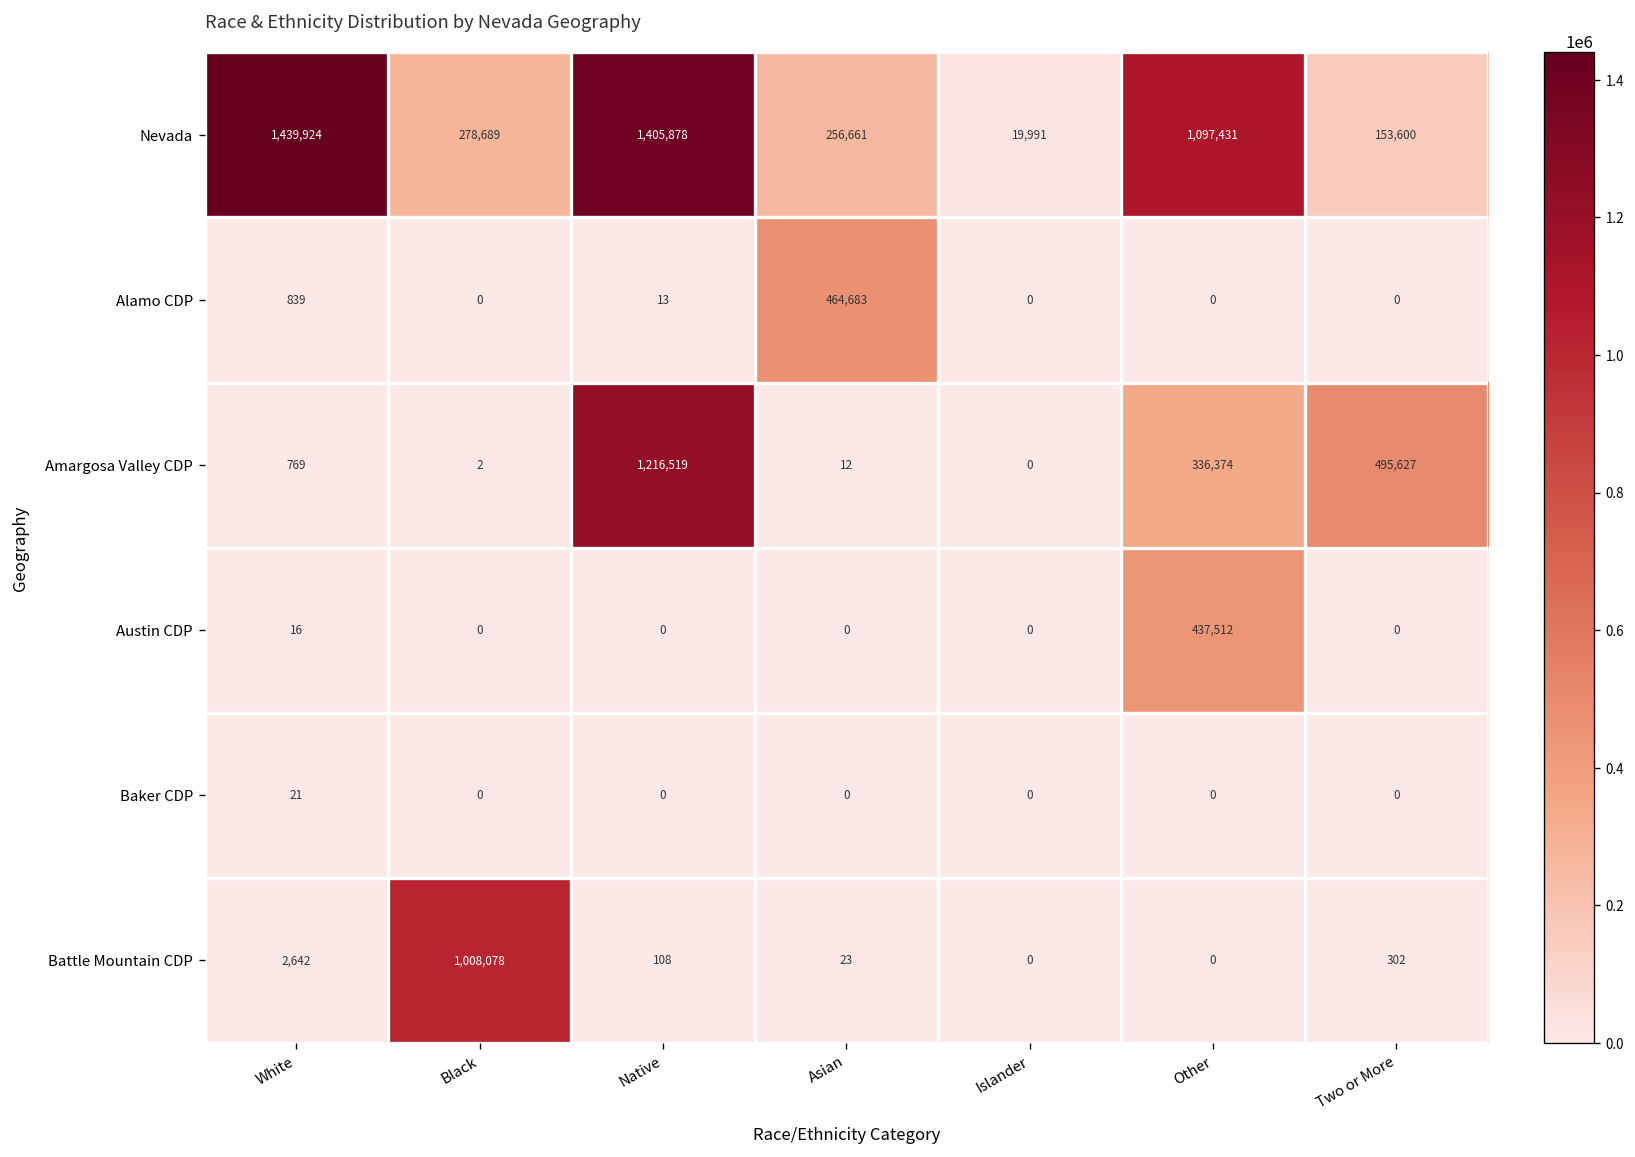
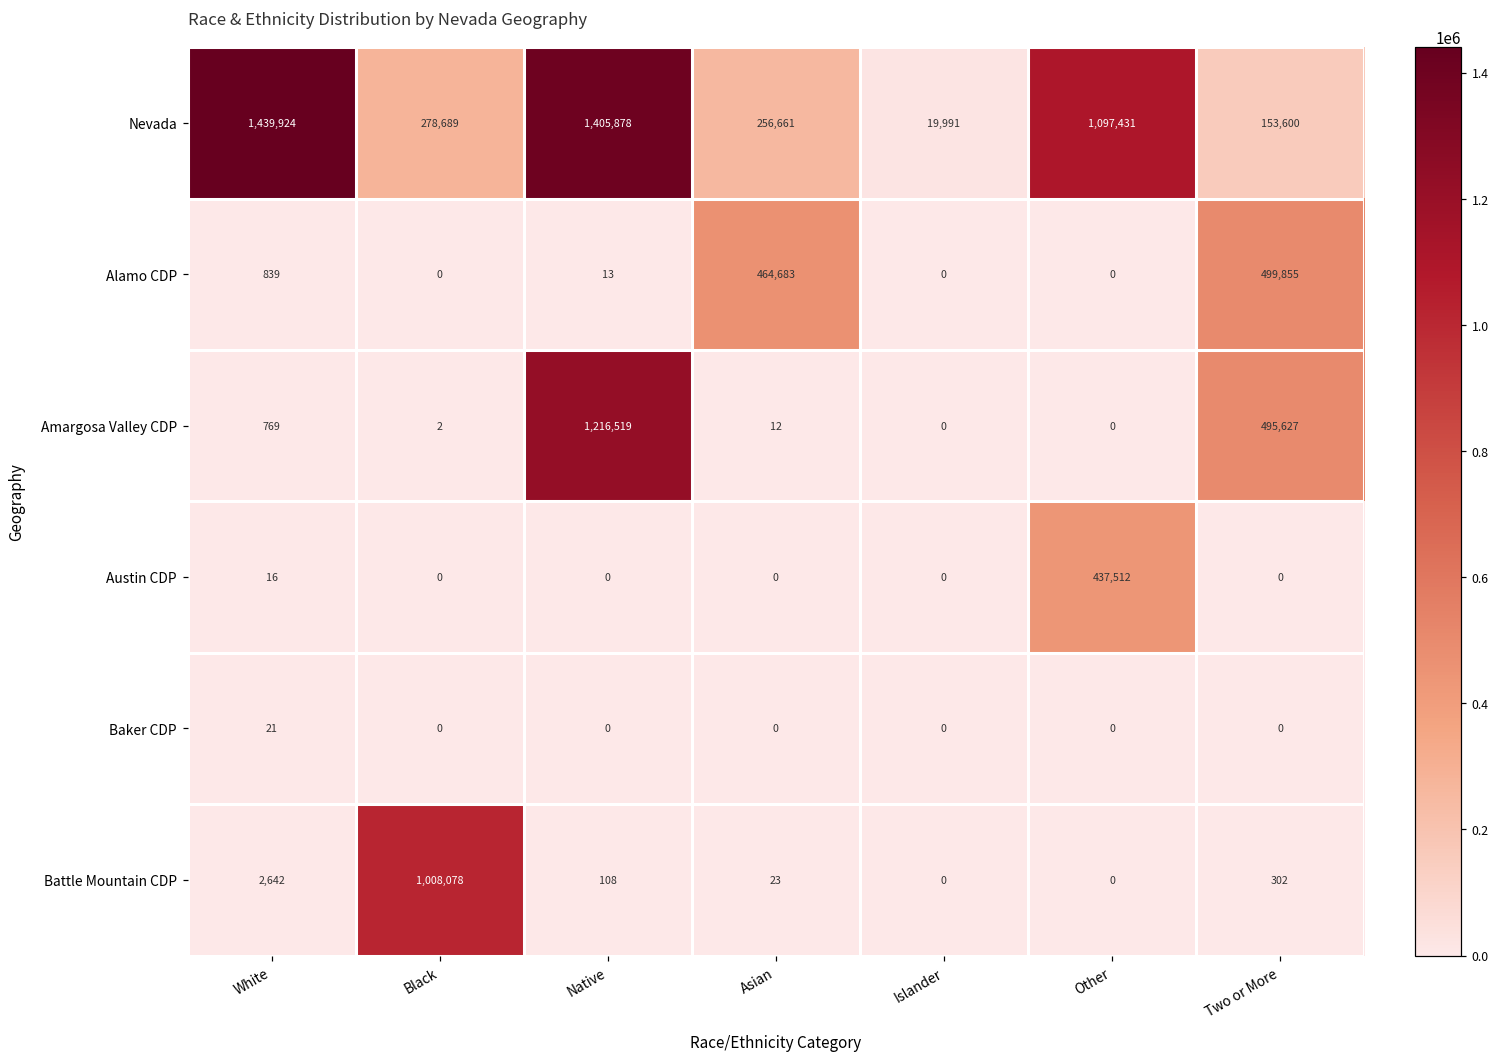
  {
    "Nevada": {
      "White": "1,439,924",
      "Black": "278,689",
      "Native": "1,405,878",
      "Asian": "256,661",
      "Islander": "19,991",
      "Other": "1,097,431",
      "Two or More": "153,600"
    },
    "Alamo CDP": {
      "White": "839",
      "Black": "0",
      "Native": "13",
      "Asian": "464,683",
      "Islander": "0",
      "Other": "0",
-     "Two or More": "0"
+     "Two or More": "499,855"
    },
    "Amargosa Valley CDP": {
      "White": "769",
      "Black": "2",
      "Native": "1,216,519",
      "Asian": "12",
      "Islander": "0",
-     "Other": "336,374",
+     "Other": "0",
      "Two or More": "495,627"
    },
    "Austin CDP": {
      "White": "16",
      "Black": "0",
      "Native": "0",
      "Asian": "0",
      "Islander": "0",
      "Other": "437,512",
      "Two or More": "0"
    },
    "Baker CDP": {
      "White": "21",
      "Black": "0",
      "Native": "0",
      "Asian": "0",
      "Islander": "0",
      "Other": "0",
      "Two or More": "0"
    },
    "Battle Mountain CDP": {
      "White": "2,642",
      "Black": "1,008,078",
      "Native": "108",
      "Asian": "23",
      "Islander": "0",
      "Other": "0",
      "Two or More": "302"
    }
  }
